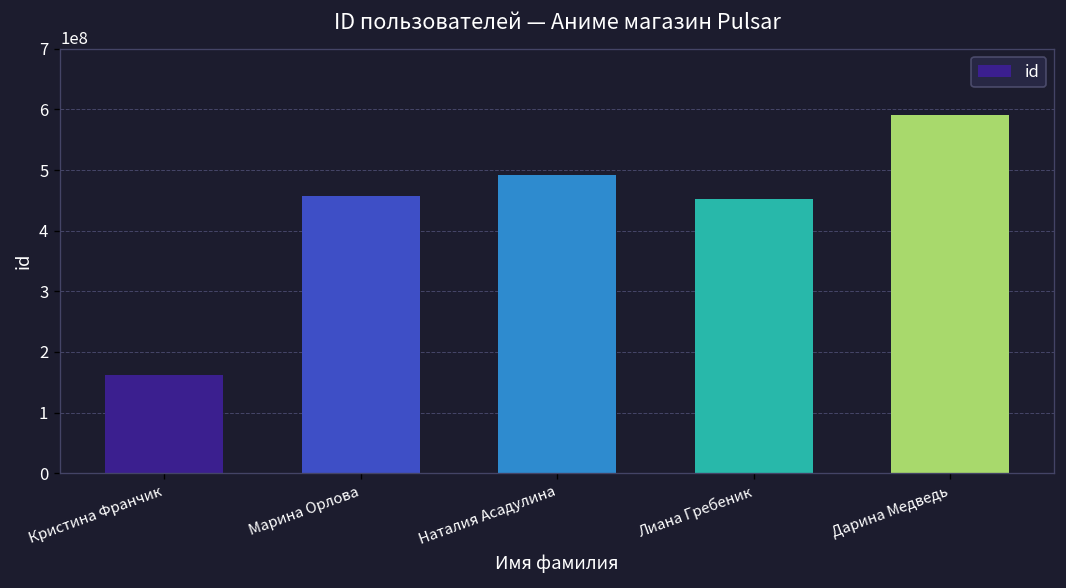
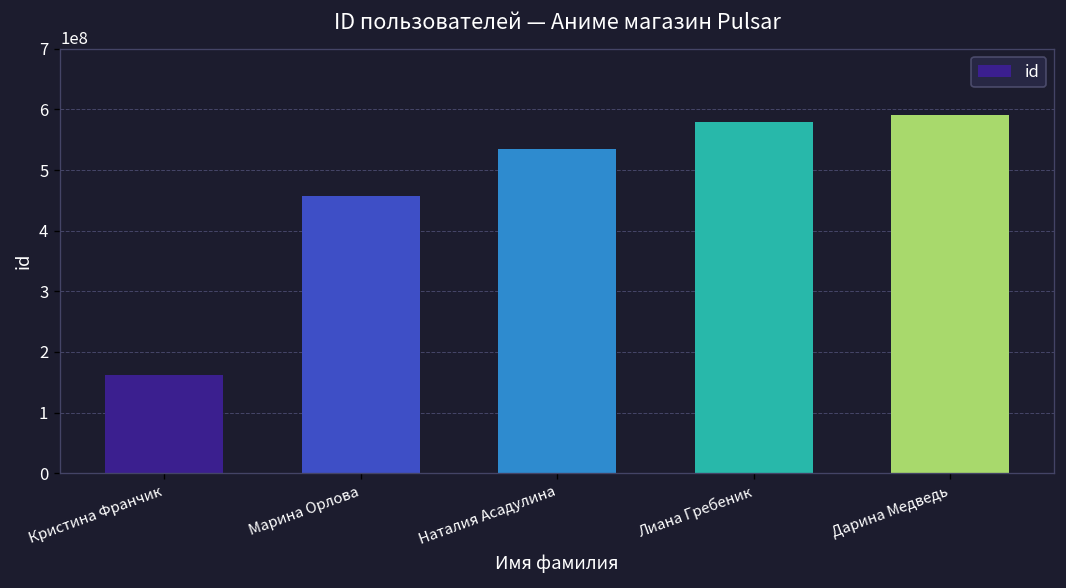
  {
    "Кристина Франчик": 160000000,
    "Марина Орлова": 460000000,
-   "Наталия Асадулина": 490000000,
-   "Лиана Гребеник": 450000000,
+   "Наталия Асадулина": 530000000,
+   "Лиана Гребеник": 580000000,
    "Дарина Медведь": 590000000
  }
